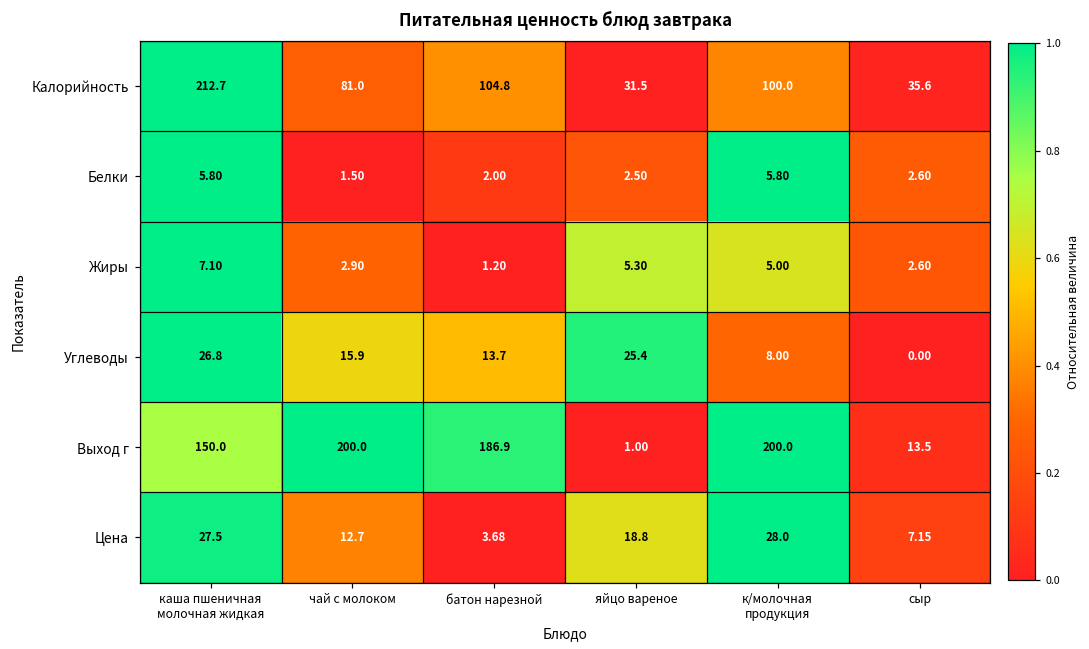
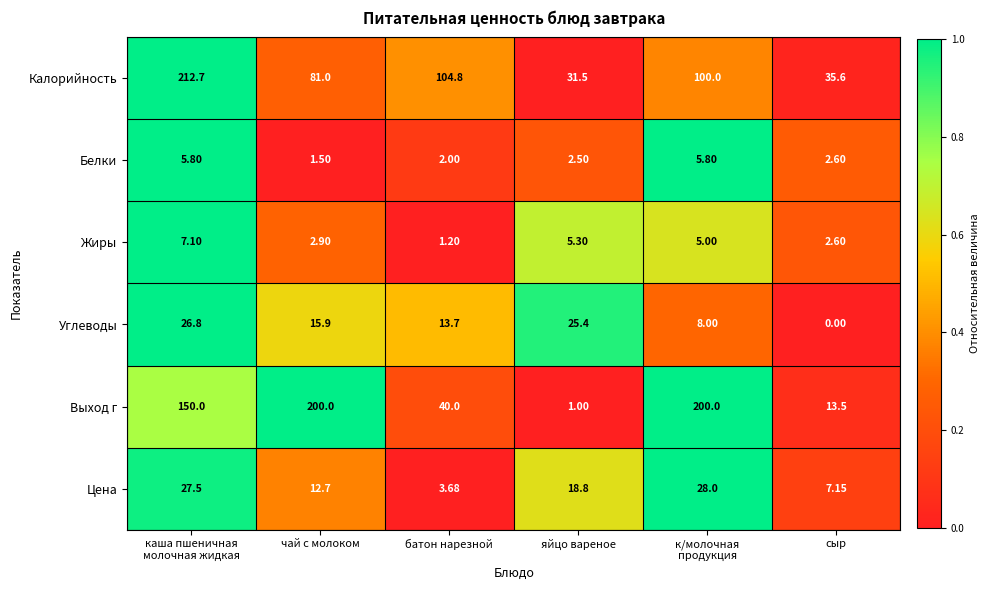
  {
    "Калорийность": {
      "каша пшеничная молочная жидкая": 212.7,
      "чай с молоком": 81.0,
      "батон нарезной": 104.8,
      "яйцо вареное": 31.5,
      "к/молочная продукция": 100.0,
      "сыр": 35.6
    },
    "Белки": {
      "каша пшеничная молочная жидкая": 5.80,
      "чай с молоком": 1.50,
      "батон нарезной": 2.00,
      "яйцо вареное": 2.50,
      "к/молочная продукция": 5.80,
      "сыр": 2.60
    },
    "Жиры": {
      "каша пшеничная молочная жидкая": 7.10,
      "чай с молоком": 2.90,
      "батон нарезной": 1.20,
      "яйцо вареное": 5.30,
      "к/молочная продукция": 5.00,
      "сыр": 2.60
    },
    "Углеводы": {
      "каша пшеничная молочная жидкая": 26.8,
      "чай с молоком": 15.9,
      "батон нарезной": 13.7,
      "яйцо вареное": 25.4,
      "к/молочная продукция": 8.00,
      "сыр": 0.00
    },
    "Выход г": {
      "каша пшеничная молочная жидкая": 150.0,
      "чай с молоком": 200.0,
-     "батон нарезной": 186.9,
+     "батон нарезной": 40.0,
      "яйцо вареное": 1.00,
      "к/молочная продукция": 200.0,
      "сыр": 13.5
    },
    "Цена": {
      "каша пшеничная молочная жидкая": 27.5,
      "чай с молоком": 12.7,
      "батон нарезной": 3.68,
      "яйцо вареное": 18.8,
      "к/молочная продукция": 28.0,
      "сыр": 7.15
    }
  }
